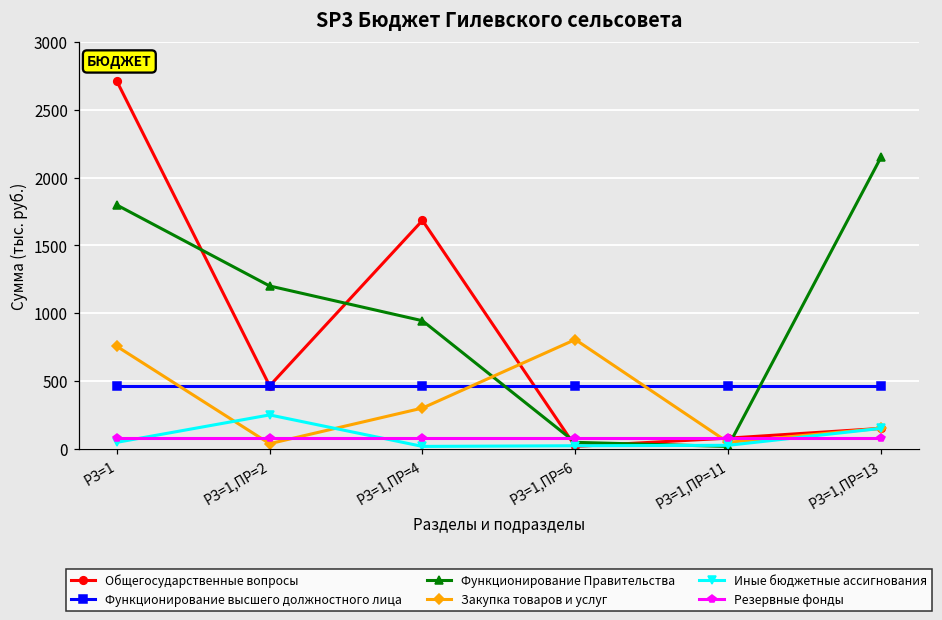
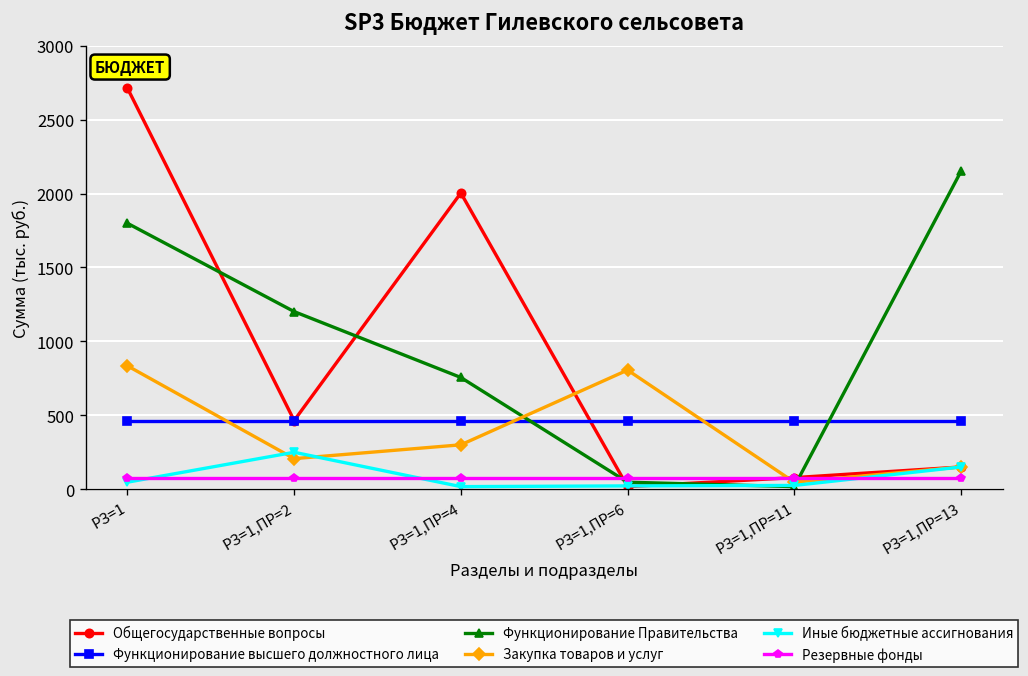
  {
    "Общегосударственные вопросы": {
      "РЗ=1": 2710,
-     "РЗ=1,ПР=4": 1690
+     "РЗ=1,ПР=4": 2000
    },
    "Функционирование высшего должностного лица": {
      "РЗ=1": 460,
      "РЗ=1,ПР=4": 460,
      "РЗ=1,ПР=6": 460,
      "РЗ=1,ПР=11": 460,
      "РЗ=1,ПР=13": 460
    },
    "Функционирование Правительства": {
      "РЗ=1": 1800,
      "РЗ=1,ПР=2": 1200,
-     "РЗ=1,ПР=4": 940,
+     "РЗ=1,ПР=4": 760,
      "РЗ=1,ПР=6": 50,
      "РЗ=1,ПР=13": 2150
    },
    "Закупка товаров и услуг": {
-     "РЗ=1": 760,
-     "РЗ=1,ПР=2": 40,
+     "РЗ=1": 830,
+     "РЗ=1,ПР=2": 210,
      "РЗ=1,ПР=4": 300,
      "РЗ=1,ПР=6": 810,
      "РЗ=1,ПР=11": 50
    },
    "Иные бюджетные ассигнования": {
      "РЗ=1": 50,
      "РЗ=1,ПР=2": 250,
      "РЗ=1,ПР=4": 20
    },
    "Резервные фонды": {
      "РЗ=1": 80,
      "РЗ=1,ПР=2": 80,
      "РЗ=1,ПР=4": 80,
      "РЗ=1,ПР=6": 80,
      "РЗ=1,ПР=13": 80
    }
  }
